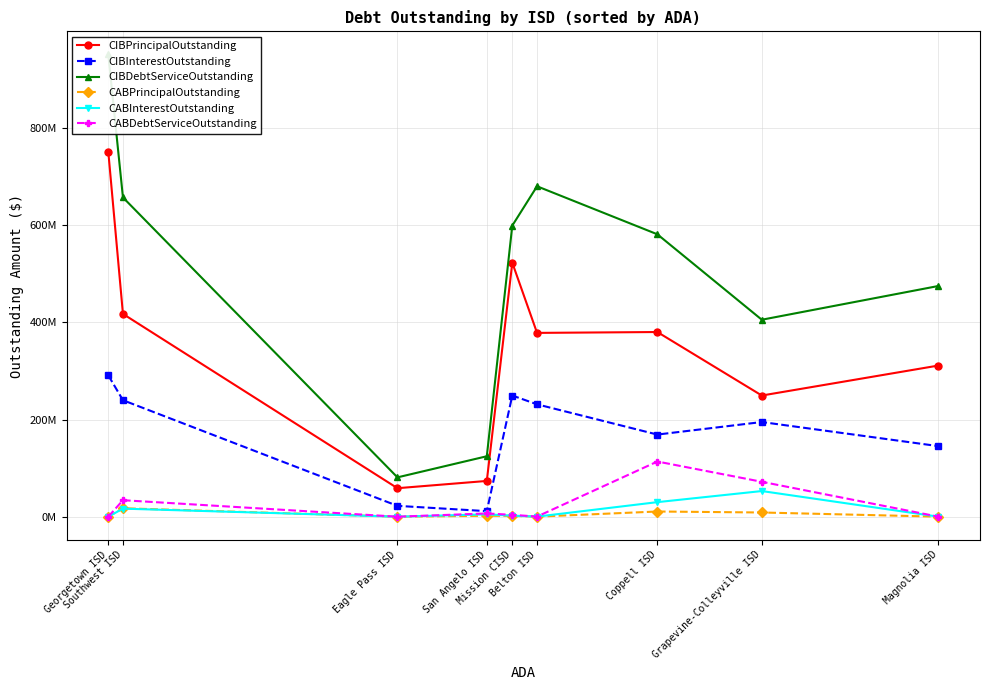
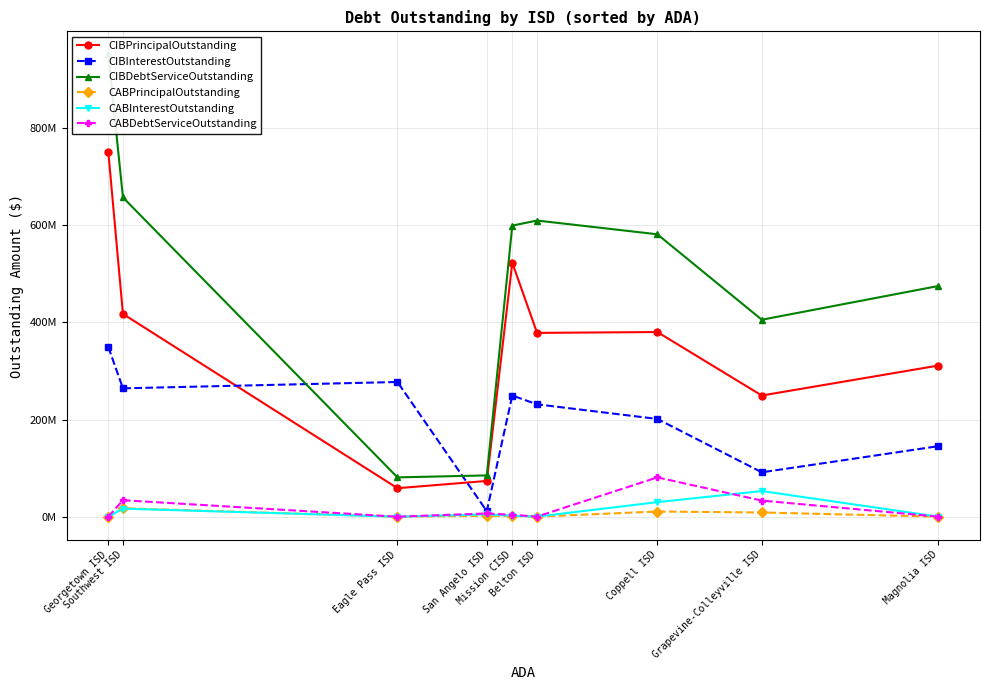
  {
    "CIBPrincipalOutstanding": {
      "Georgetown ISD": 750000000,
      "Southwest ISD": 420000000,
      "Eagle Pass ISD": 60000000,
      "San Angelo ISD": 70000000,
      "Mission CISD": 520000000,
      "Belton ISD": 380000000,
      "Coppell ISD": 380000000,
      "Grapevine-Colleyville ISD": 250000000,
      "Magnolia ISD": 310000000
    },
    "CIBInterestOutstanding": {
-     "Georgetown ISD": 290000000,
-     "Southwest ISD": 240000000,
-     "Eagle Pass ISD": 20000000,
+     "Georgetown ISD": 350000000,
+     "Southwest ISD": 260000000,
+     "Eagle Pass ISD": 280000000,
      "Mission CISD": 250000000,
      "Belton ISD": 230000000,
-     "Coppell ISD": 170000000,
-     "Grapevine-Colleyville ISD": 190000000,
+     "Coppell ISD": 200000000,
+     "Grapevine-Colleyville ISD": 90000000,
      "Magnolia ISD": 150000000
    },
    "CIBDebtServiceOutstanding": {
      "Southwest ISD": 660000000,
      "Eagle Pass ISD": 80000000,
-     "San Angelo ISD": 120000000,
+     "San Angelo ISD": 80000000,
      "Mission CISD": 600000000,
-     "Belton ISD": 680000000,
+     "Belton ISD": 610000000,
      "Coppell ISD": 580000000,
      "Grapevine-Colleyville ISD": 410000000,
      "Magnolia ISD": 470000000
    },
    "CABPrincipalOutstanding": {
      "Coppell ISD": 10000000,
      "Grapevine-Colleyville ISD": 10000000
    },
    "CABInterestOutstanding": {
      "Coppell ISD": 30000000,
      "Grapevine-Colleyville ISD": 50000000
    },
    "CABDebtServiceOutstanding": {
      "Southwest ISD": 30000000,
-     "Coppell ISD": 110000000,
-     "Grapevine-Colleyville ISD": 70000000
+     "Coppell ISD": 80000000,
+     "Grapevine-Colleyville ISD": 30000000
    }
  }
